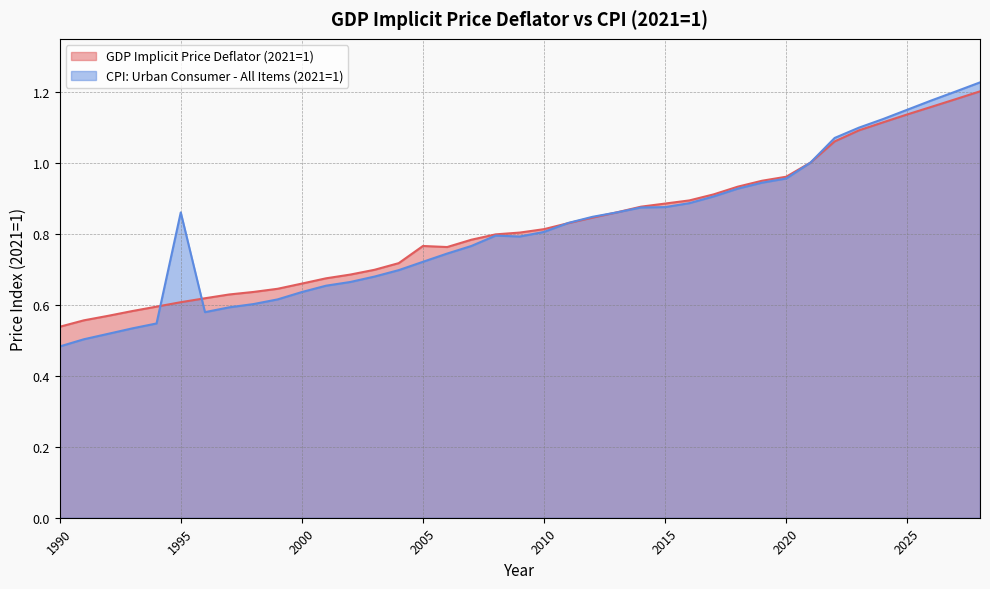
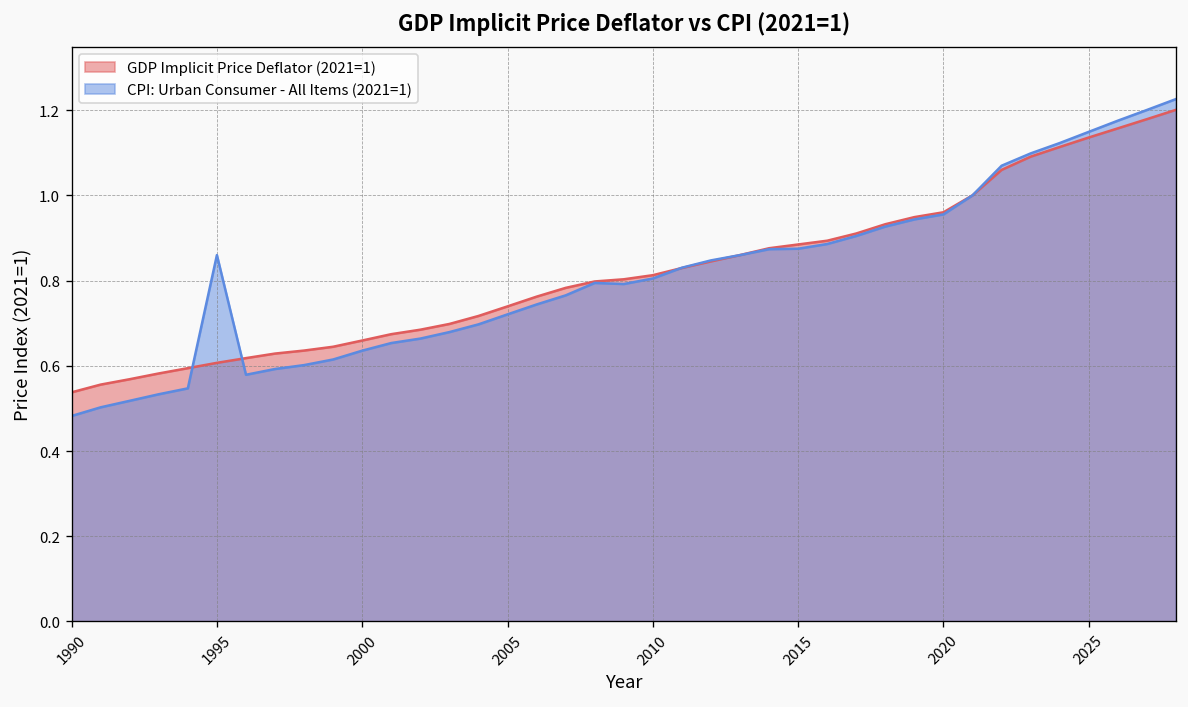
  {
    "GDP Implicit Price Deflator (2021=1)": {
      "1990": 0.54,
      "1995": 0.61,
      "2000": 0.66,
-     "2005": 0.77,
+     "2005": 0.74,
      "2010": 0.81,
      "2015": 0.88,
      "2025": 1.14
    },
    "CPI: Urban Consumer - All Items (2021=1)": {
      "1990": 0.48,
      "1995": 0.86,
      "2000": 0.64,
      "2005": 0.72,
      "2010": 0.80,
      "2015": 0.87,
      "2025": 1.15
    }
  }
